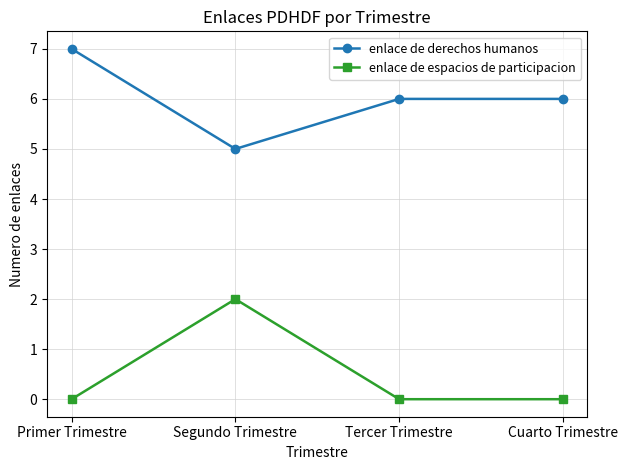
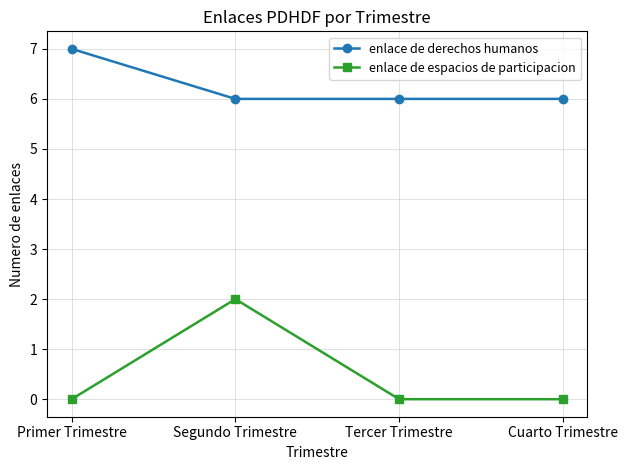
  {
    "enlace de derechos humanos": {
      "Primer Trimestre": 7,
-     "Segundo Trimestre": 5,
+     "Segundo Trimestre": 6,
      "Tercer Trimestre": 6,
      "Cuarto Trimestre": 6
    },
    "enlace de espacios de participacion": {
      "Primer Trimestre": 0,
      "Segundo Trimestre": 2,
      "Tercer Trimestre": 0,
      "Cuarto Trimestre": 0
    }
  }
